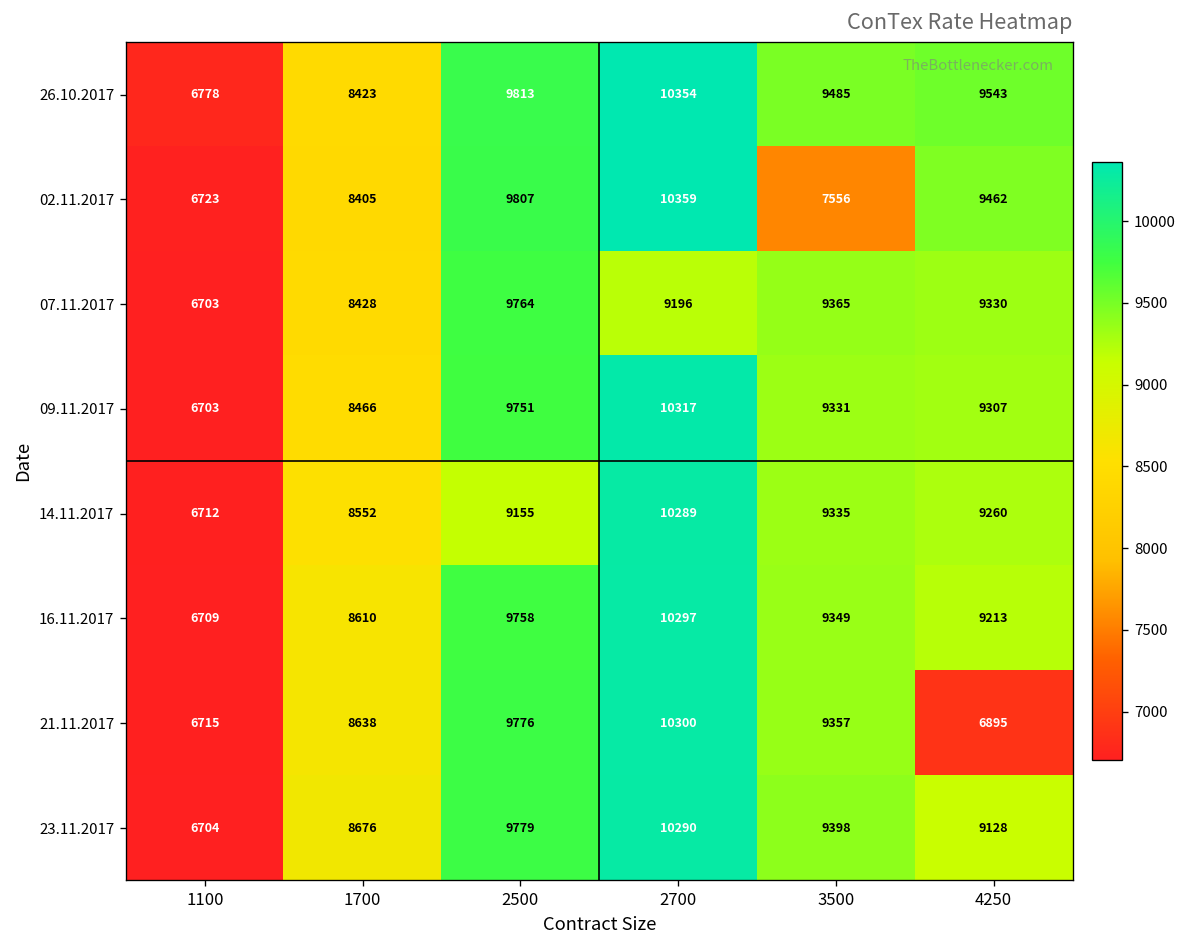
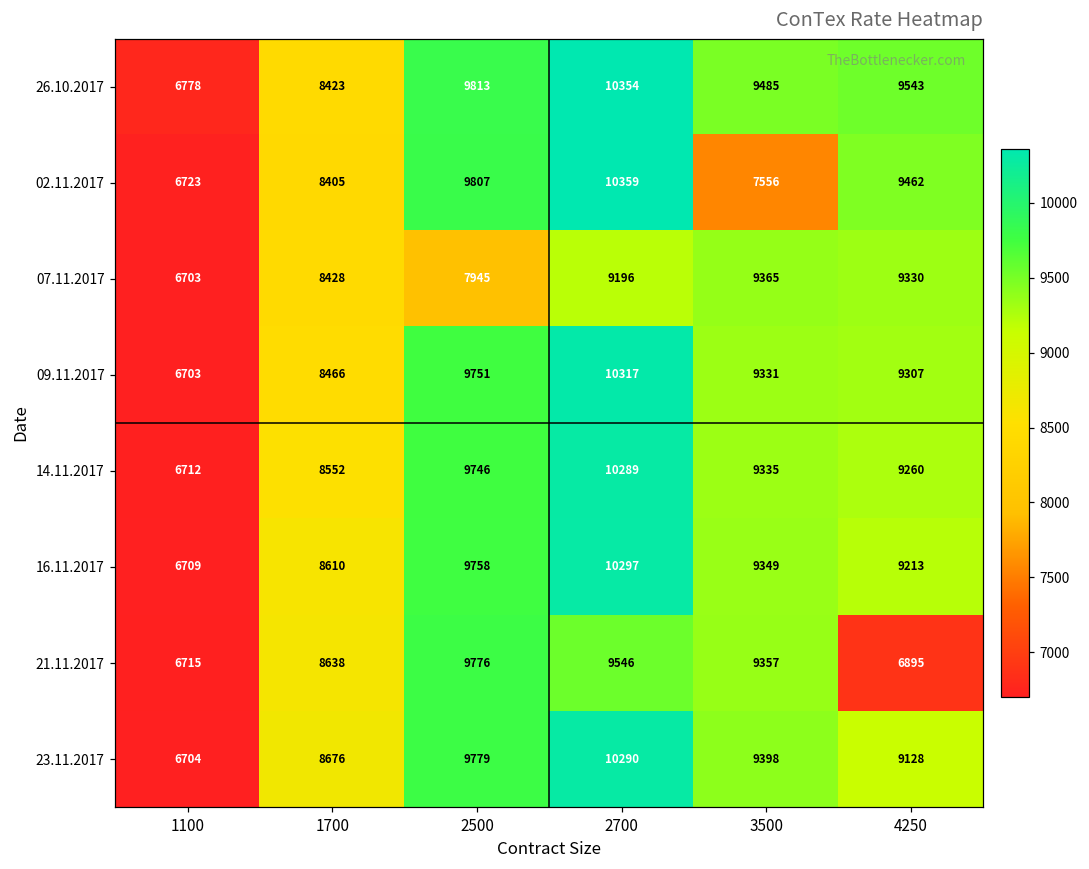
  {
    "26.10.2017": {
      "1100": 6778,
      "1700": 8423,
      "2500": 9813,
      "2700": 10354,
      "3500": 9485
    },
    "02.11.2017": {
      "1100": 6723,
      "1700": 8405,
      "2500": 9807,
      "2700": 10359,
      "3500": 7556,
      "4250": 9462
    },
    "07.11.2017": {
      "1100": 6703,
      "1700": 8428,
-     "2500": 9764,
+     "2500": 7945,
      "2700": 9196,
      "3500": 9365,
      "4250": 9330
    },
    "09.11.2017": {
      "1100": 6703,
      "1700": 8466,
      "2500": 9751,
      "2700": 10317,
      "3500": 9331,
      "4250": 9307
    },
    "14.11.2017": {
      "1100": 6712,
      "1700": 8552,
-     "2500": 9155,
+     "2500": 9746,
      "2700": 10289,
      "3500": 9335,
      "4250": 9260
    },
    "16.11.2017": {
      "1100": 6709,
      "1700": 8610,
      "2500": 9758,
      "2700": 10297,
      "3500": 9349,
      "4250": 9213
    },
    "21.11.2017": {
      "1100": 6715,
      "1700": 8638,
      "2500": 9776,
-     "2700": 10300,
+     "2700": 9546,
      "3500": 9357,
      "4250": 6895
    },
    "23.11.2017": {
      "1100": 6704,
      "1700": 8676,
      "2500": 9779,
      "2700": 10290,
      "3500": 9398,
      "4250": 9128
    }
  }
